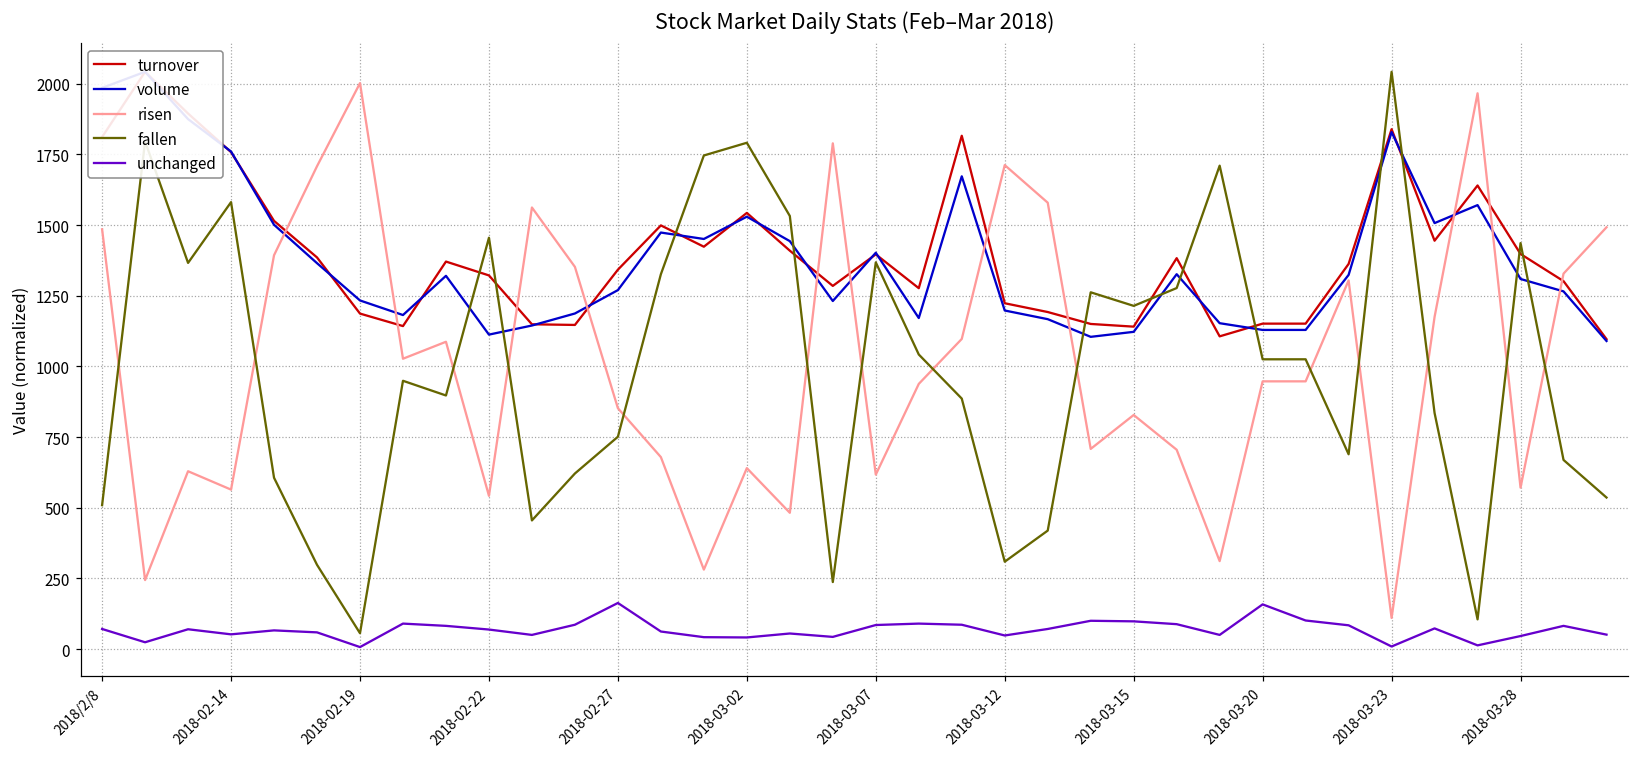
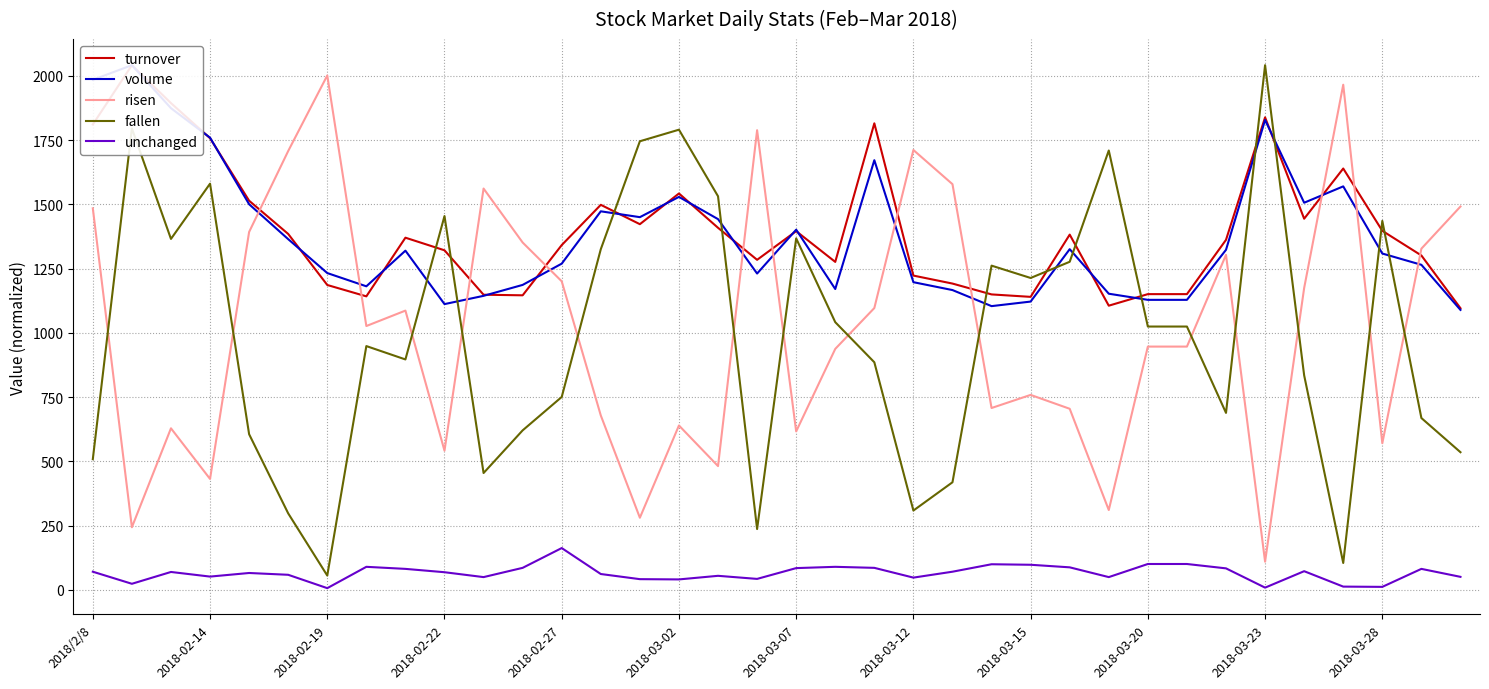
  {
    "turnover": {
      "2018-02-19": 1190,
      "2018-02-22": 1320,
      "2018-02-27": 1340,
      "2018-03-02": 1540,
      "2018-03-12": 1220,
      "2018-03-15": 1140,
      "2018-03-20": 1150,
      "2018-03-23": 1840,
      "2018-03-28": 1400
    },
    "volume": {
      "2018-02-19": 1230,
      "2018-02-22": 1110,
      "2018-02-27": 1270,
      "2018-03-02": 1530,
      "2018-03-12": 1200,
      "2018-03-15": 1120,
      "2018-03-20": 1130,
      "2018-03-23": 1830,
      "2018-03-28": 1310
    },
    "risen": {
      "2018/2/8": 1490,
-     "2018-02-14": 560,
+     "2018-02-14": 430,
      "2018-02-19": 2000,
      "2018-02-22": 540,
-     "2018-02-27": 850,
+     "2018-02-27": 1200,
      "2018-03-02": 640,
      "2018-03-07": 620,
      "2018-03-12": 1710,
-     "2018-03-15": 830,
+     "2018-03-15": 760,
      "2018-03-20": 950,
      "2018-03-23": 110,
      "2018-03-28": 570
    },
    "fallen": {
      "2018/2/8": 510,
      "2018-02-14": 1580,
      "2018-02-19": 60,
      "2018-02-22": 1460,
      "2018-02-27": 750,
      "2018-03-02": 1790,
      "2018-03-07": 1370,
      "2018-03-12": 310,
      "2018-03-15": 1210,
      "2018-03-20": 1030,
      "2018-03-23": 2040,
      "2018-03-28": 1440
    },
    "unchanged": {
      "2018/2/8": 70,
      "2018-02-14": 50,
      "2018-02-19": 10,
      "2018-02-22": 70,
      "2018-02-27": 160,
      "2018-03-02": 40,
      "2018-03-07": 90,
      "2018-03-12": 50,
      "2018-03-15": 100,
-     "2018-03-20": 160,
+     "2018-03-20": 100,
      "2018-03-23": 10,
-     "2018-03-28": 50
+     "2018-03-28": 10
    }
  }
